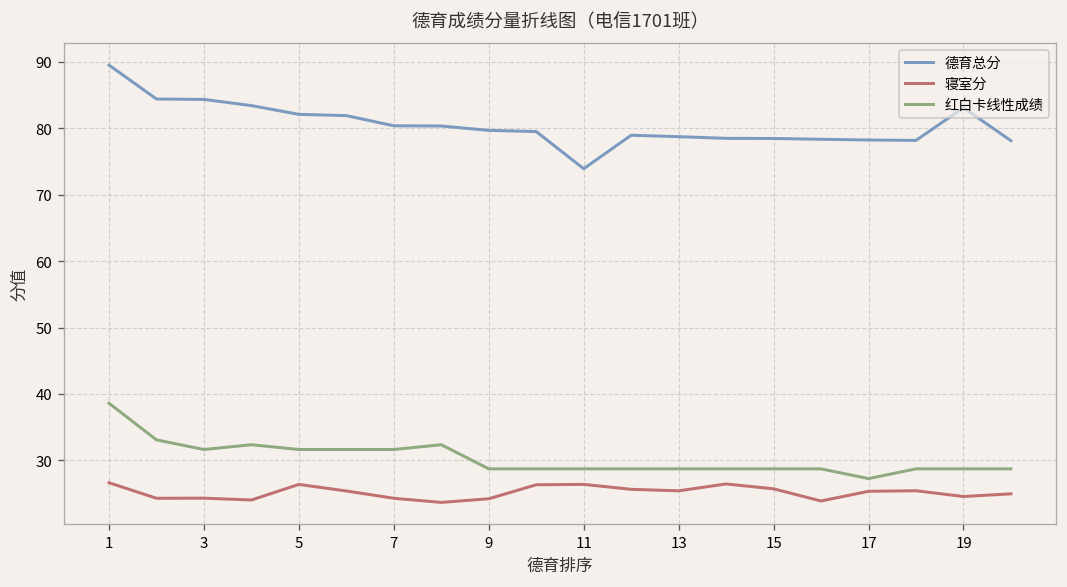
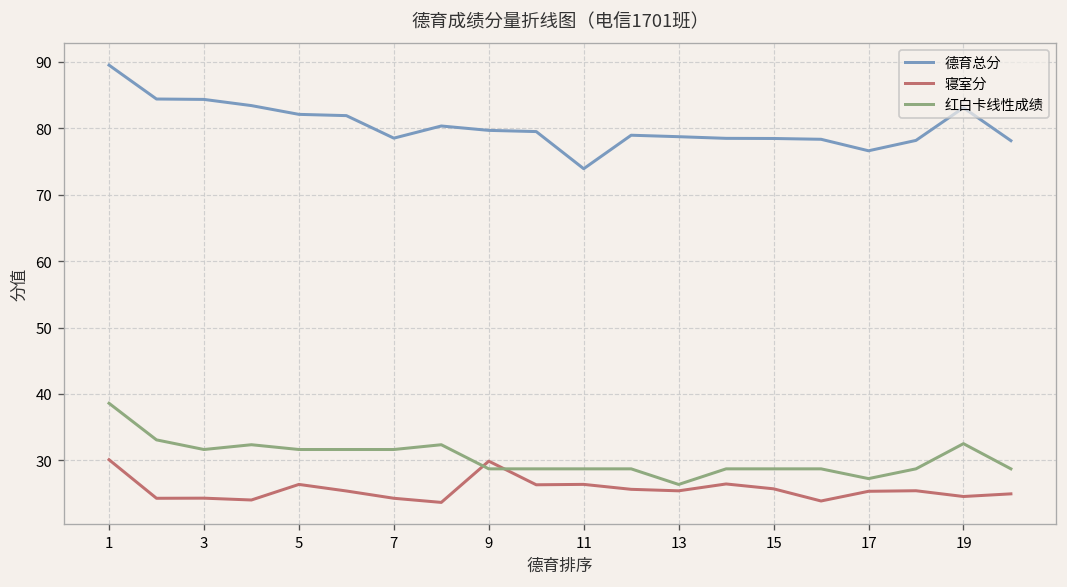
  {
    "德育总分": {
      "1": 89,
      "3": 84,
      "5": 82,
-     "7": 80,
+     "7": 79,
      "9": 80,
      "11": 74,
      "13": 79,
      "15": 78,
-     "17": 78
+     "17": 77
    },
    "寝室分": {
-     "1": 27,
+     "1": 30,
      "3": 24,
      "5": 26,
      "7": 24,
-     "9": 24,
+     "9": 30,
      "11": 26,
      "13": 25,
      "15": 26,
      "17": 25,
      "19": 25
    },
    "红白卡线性成绩": {
      "1": 39,
      "3": 32,
      "5": 32,
      "7": 32,
      "9": 29,
      "11": 29,
-     "13": 29,
+     "13": 26,
      "15": 29,
      "17": 27,
-     "19": 29
+     "19": 33
    }
  }
